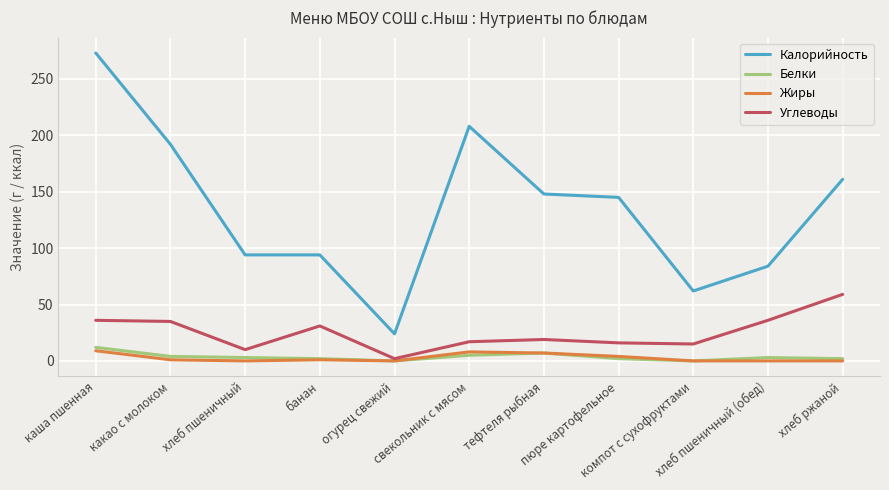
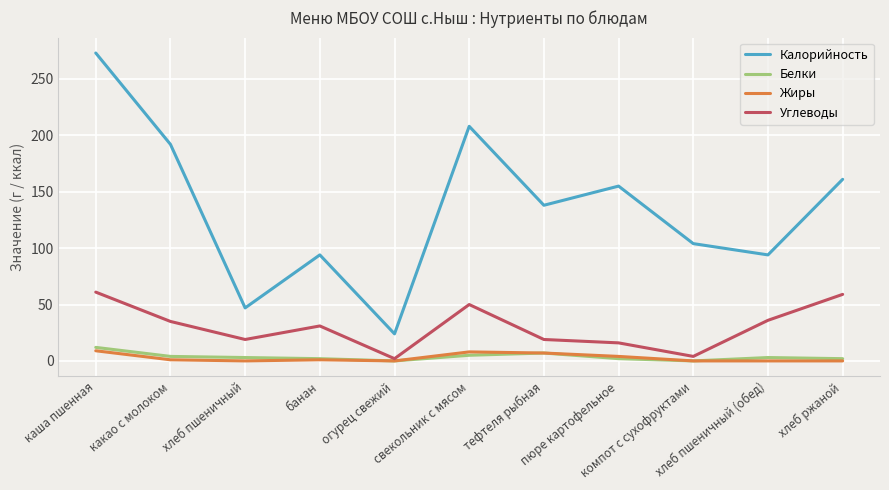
  {
    "Калорийность": {
      "каша пшенная": 273,
      "какао с молоком": 192,
-     "хлеб пшеничный": 94,
+     "хлеб пшеничный": 47,
      "банан": 94,
      "огурец свежий": 24,
      "свекольник с мясом": 208,
-     "тефтеля рыбная": 148,
-     "пюре картофельное": 145,
-     "компот с сухофруктами": 62,
-     "хлеб пшеничный (обед)": 84,
+     "тефтеля рыбная": 138,
+     "пюре картофельное": 155,
+     "компот с сухофруктами": 104,
+     "хлеб пшеничный (обед)": 94,
      "хлеб ржаной": 161
    },
    "Белки": {
      "каша пшенная": 12,
      "какао с молоком": 4,
      "хлеб пшеничный": 3,
      "свекольник с мясом": 5,
      "хлеб пшеничный (обед)": 3
    },
    "Жиры": {
      "каша пшенная": 9,
      "какао с молоком": 1,
      "хлеб пшеничный": 0,
      "свекольник с мясом": 8,
      "хлеб пшеничный (обед)": 0
    },
    "Углеводы": {
-     "каша пшенная": 36,
+     "каша пшенная": 61,
      "какао с молоком": 35,
-     "хлеб пшеничный": 10,
+     "хлеб пшеничный": 19,
      "банан": 31,
-     "свекольник с мясом": 17,
+     "свекольник с мясом": 50,
      "тефтеля рыбная": 19,
      "пюре картофельное": 16,
-     "компот с сухофруктами": 15,
+     "компот с сухофруктами": 4,
      "хлеб пшеничный (обед)": 36,
      "хлеб ржаной": 59
    }
  }
